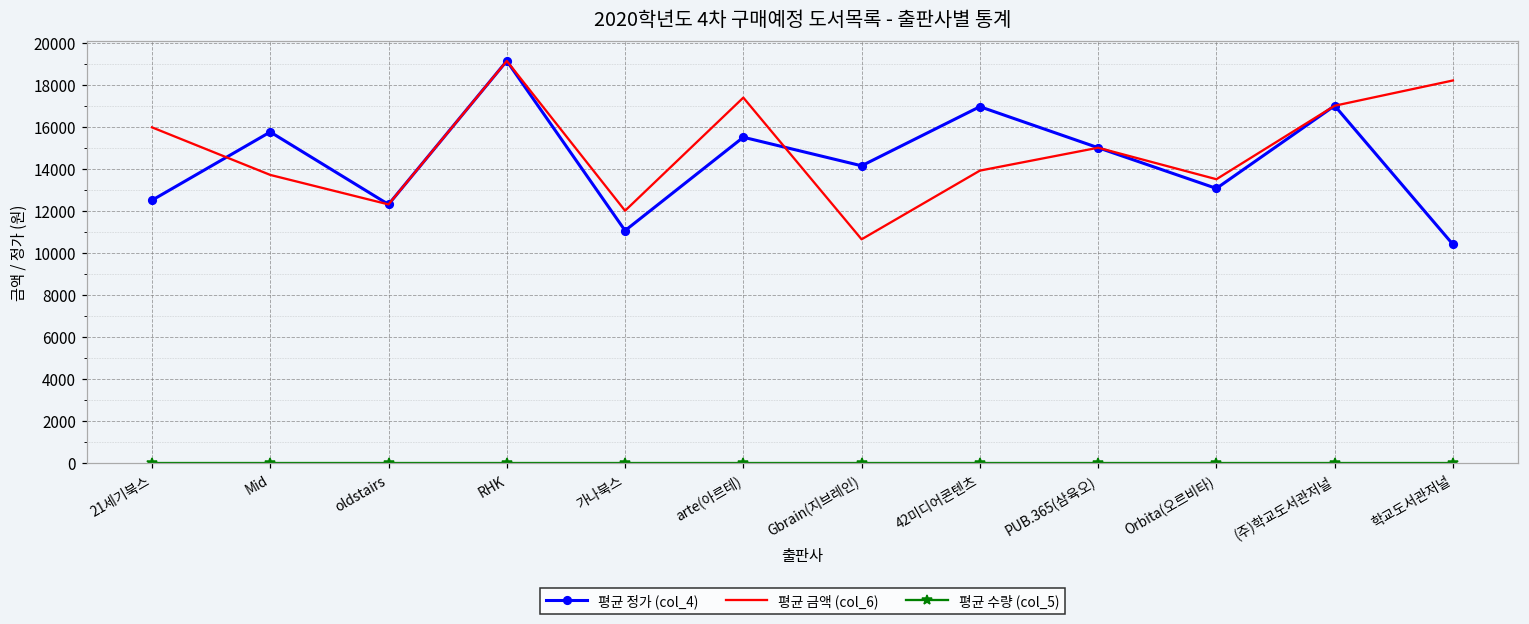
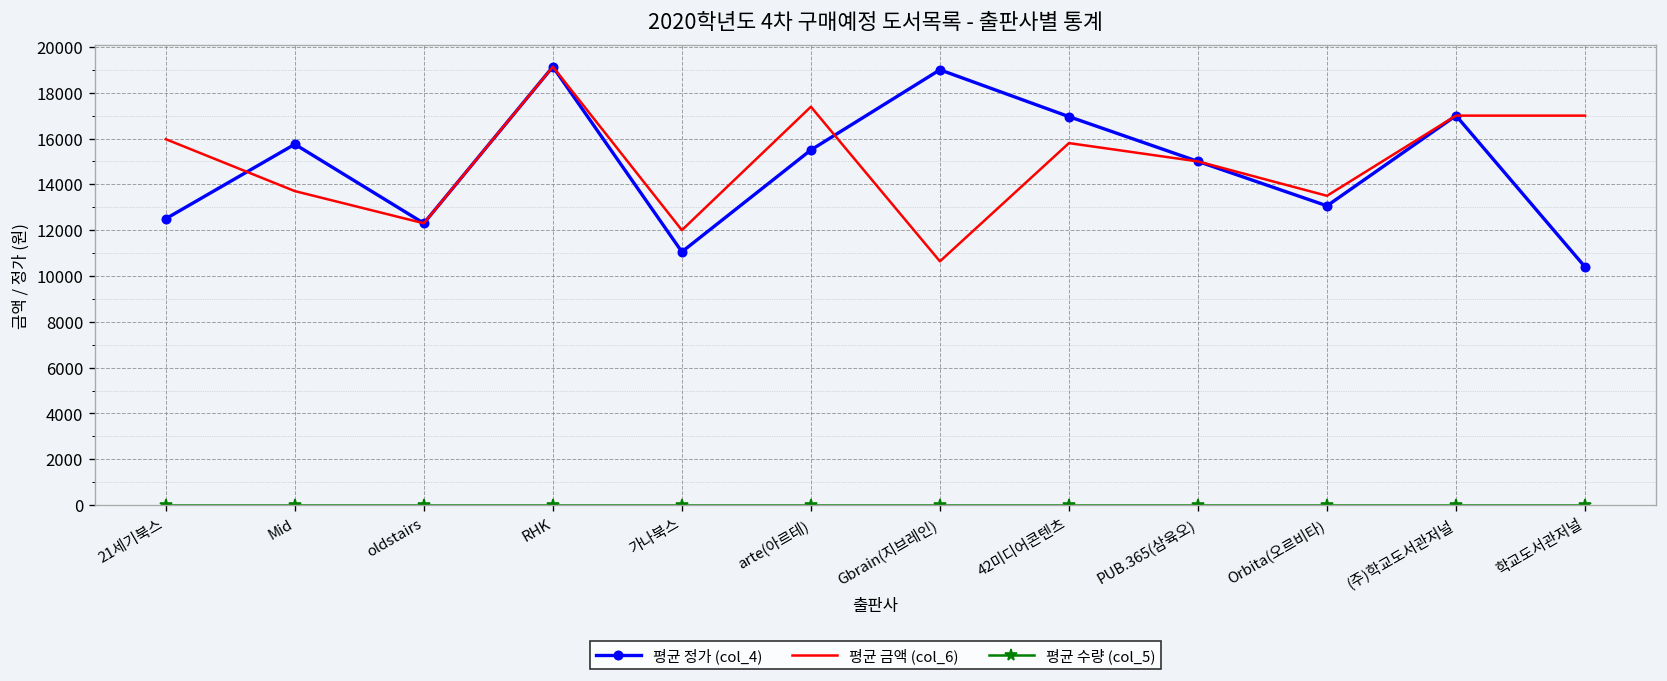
  {
    "평균 정가 (col_4)": {
      "21세기북스": 12500,
      "Mid": 15800,
      "가나북스": 11100,
      "arte(아르테)": 15500,
-     "Gbrain(지브레인)": 14100,
+     "Gbrain(지브레인)": 19000,
      "42미디어콘텐츠": 17000,
      "Orbita(오르비타)": 13100,
      "학교도서관저널": 10400
    },
    "평균 금액 (col_6)": {
      "21세기북스": 16000,
      "Mid": 13700,
      "가나북스": 12000,
      "arte(아르테)": 17400,
      "Gbrain(지브레인)": 10600,
-     "42미디어콘텐츠": 13900,
+     "42미디어콘텐츠": 15800,
      "Orbita(오르비타)": 13500,
-     "학교도서관저널": 18200
+     "학교도서관저널": 17000
    },
    "평균 수량 (col_5)": {
      "21세기북스": 0,
      "Mid": 0,
      "oldstairs": 0,
      "RHK": 0,
      "가나북스": 0,
      "arte(아르테)": 0,
      "Gbrain(지브레인)": 0,
      "42미디어콘텐츠": 0,
      "PUB.365(삼육오)": 0,
      "Orbita(오르비타)": 0,
      "(주)학교도서관저널": 0,
      "학교도서관저널": 0
    }
  }
